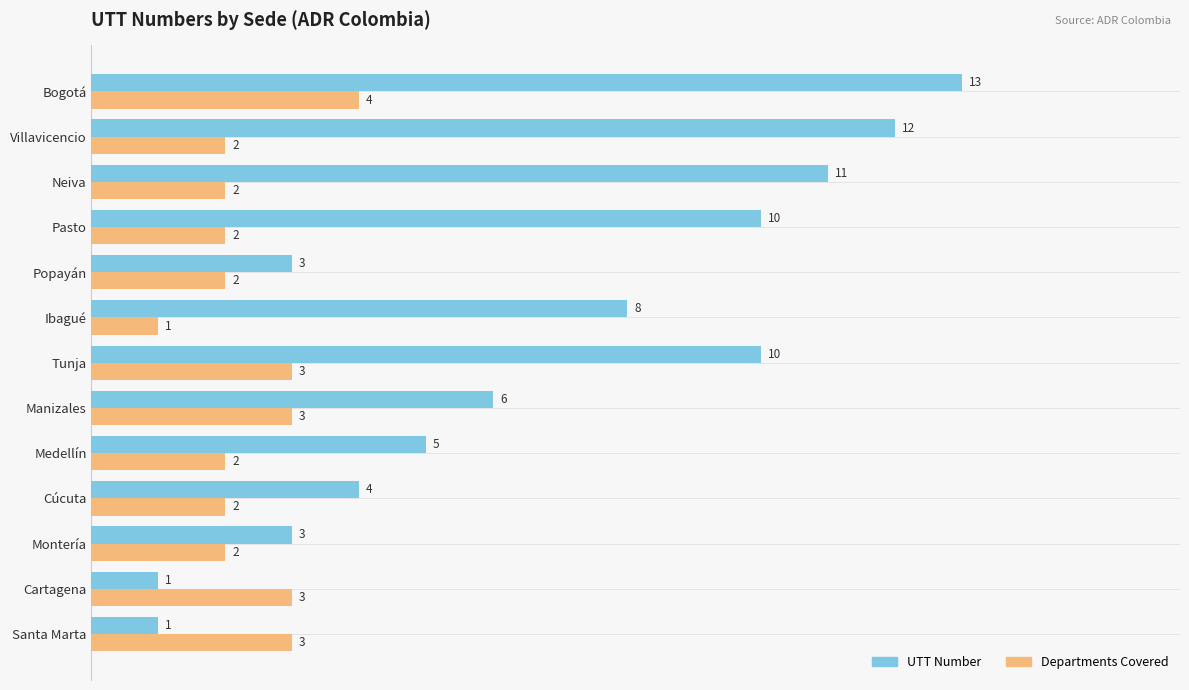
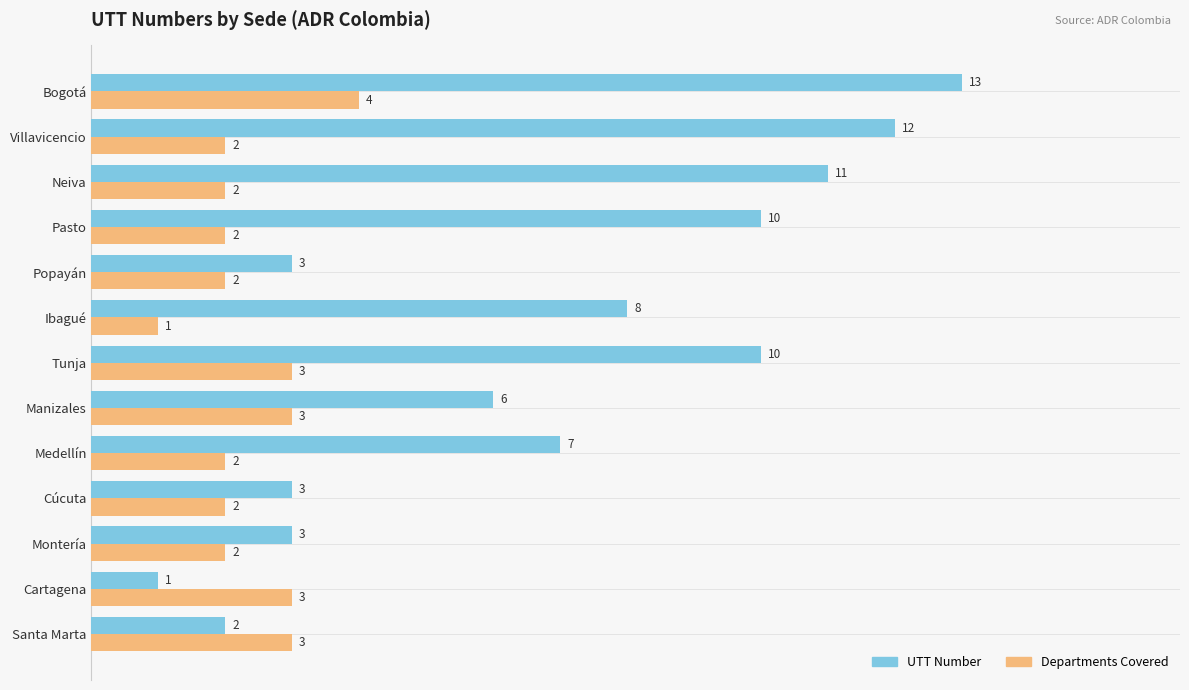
  {
    "UTT Number": {
      "Bogotá": 13,
      "Villavicencio": 12,
      "Neiva": 11,
      "Pasto": 10,
      "Popayán": 3,
      "Ibagué": 8,
      "Tunja": 10,
      "Manizales": 6,
-     "Medellín": 5,
-     "Cúcuta": 4,
+     "Medellín": 7,
+     "Cúcuta": 3,
      "Montería": 3,
      "Cartagena": 1,
-     "Santa Marta": 1
+     "Santa Marta": 2
    },
    "Departments Covered": {
      "Bogotá": 4,
      "Villavicencio": 2,
      "Neiva": 2,
      "Pasto": 2,
      "Popayán": 2,
      "Ibagué": 1,
      "Tunja": 3,
      "Manizales": 3,
      "Medellín": 2,
      "Cúcuta": 2,
      "Montería": 2,
      "Cartagena": 3,
      "Santa Marta": 3
    }
  }
